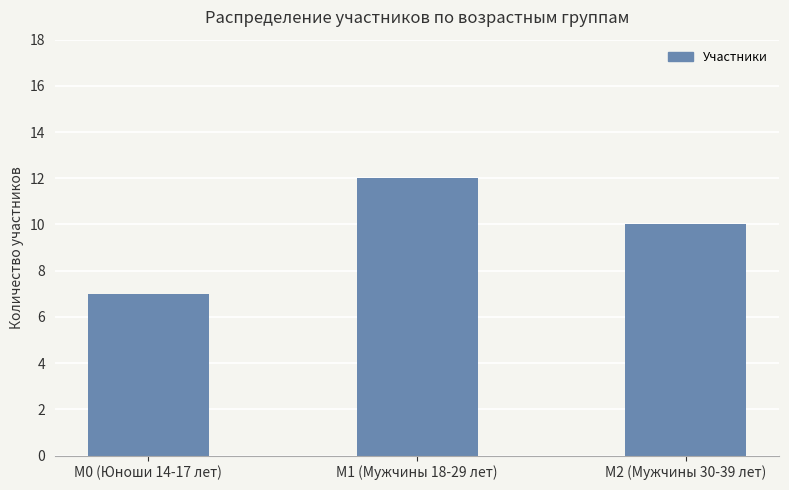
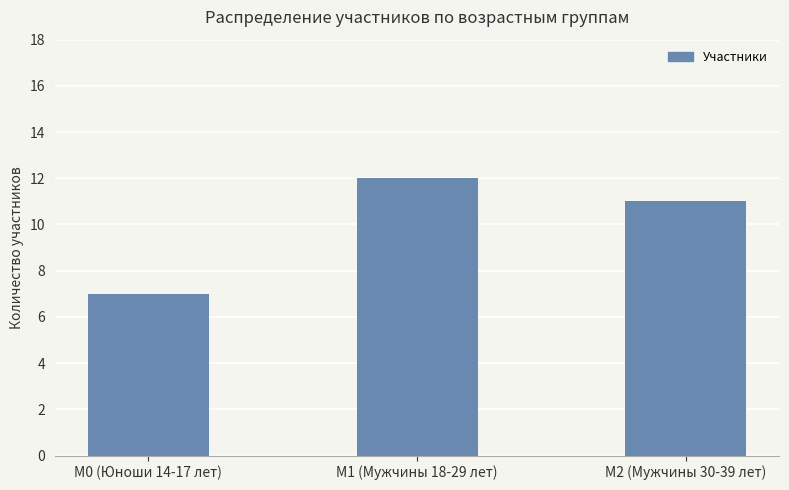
  {
    "М0 (Юноши 14-17 лет)": 7,
    "М1 (Мужчины 18-29 лет)": 12,
-   "М2 (Мужчины 30-39 лет)": 10
+   "М2 (Мужчины 30-39 лет)": 11
  }
